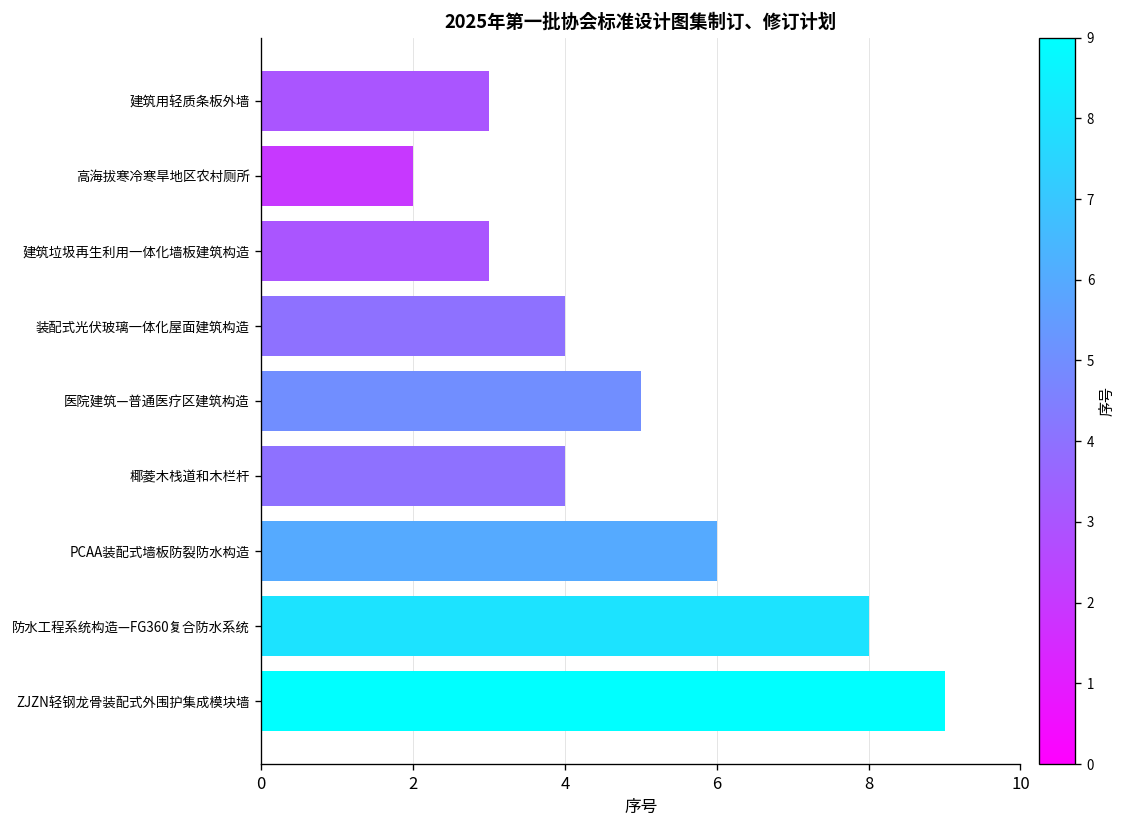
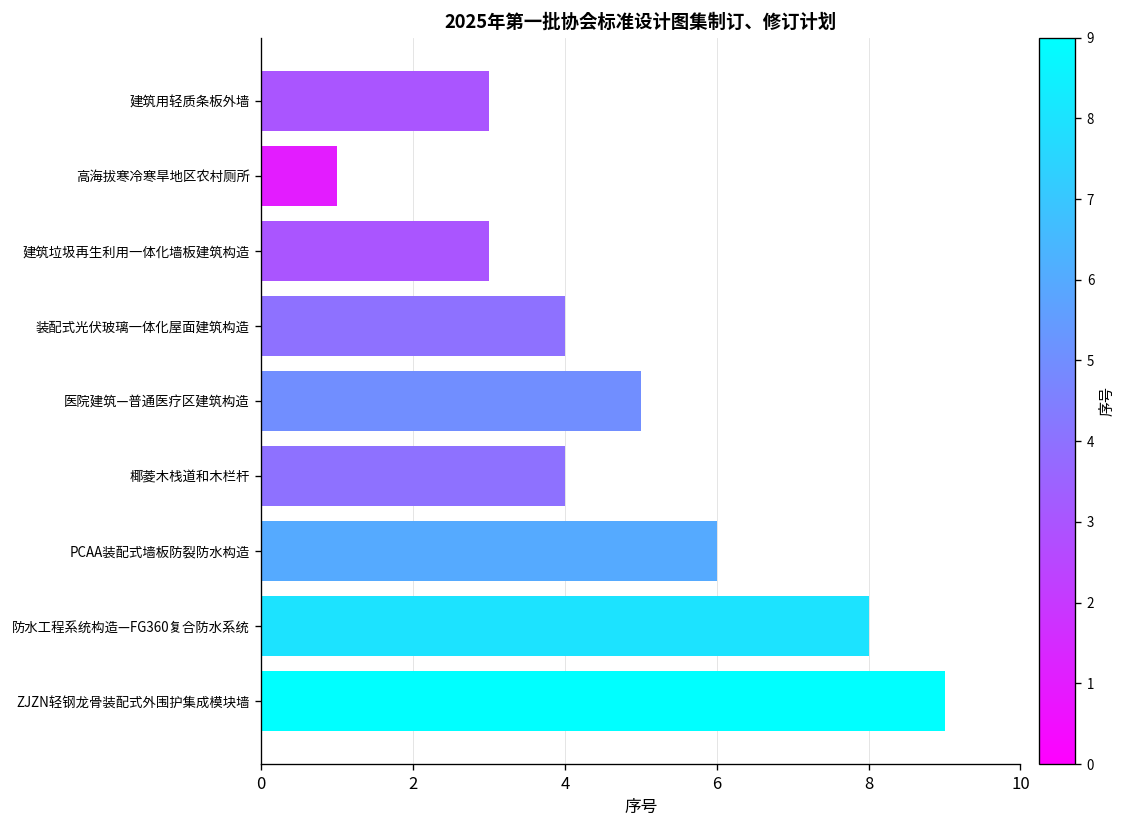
  {
    "建筑用轻质条板外墙": 3,
-   "高海拔寒冷寒旱地区农村厕所": 2,
+   "高海拔寒冷寒旱地区农村厕所": 1,
    "建筑垃圾再生利用一体化墙板建筑构造": 3,
    "装配式光伏玻璃一体化屋面建筑构造": 4,
    "医院建筑—普通医疗区建筑构造": 5,
    "椰菱木栈道和木栏杆": 4,
    "PCAA装配式墙板防裂防水构造": 6,
    "防水工程系统构造—FG360复合防水系统": 8,
    "ZJZN轻钢龙骨装配式外围护集成模块墙": 9
  }
